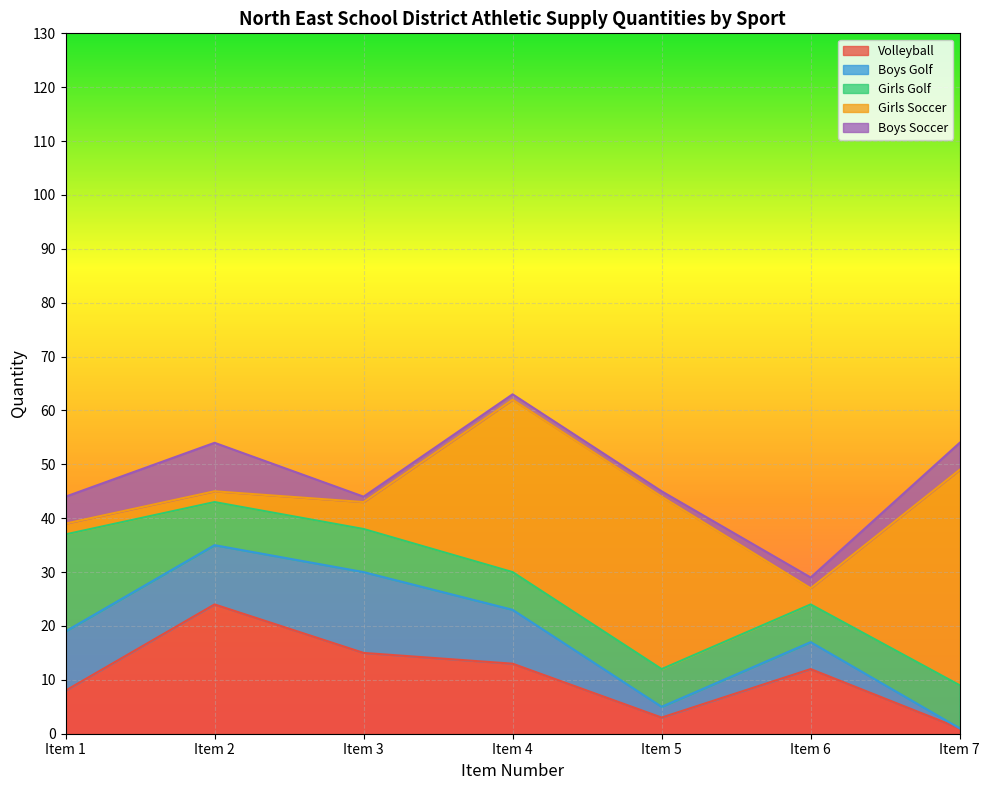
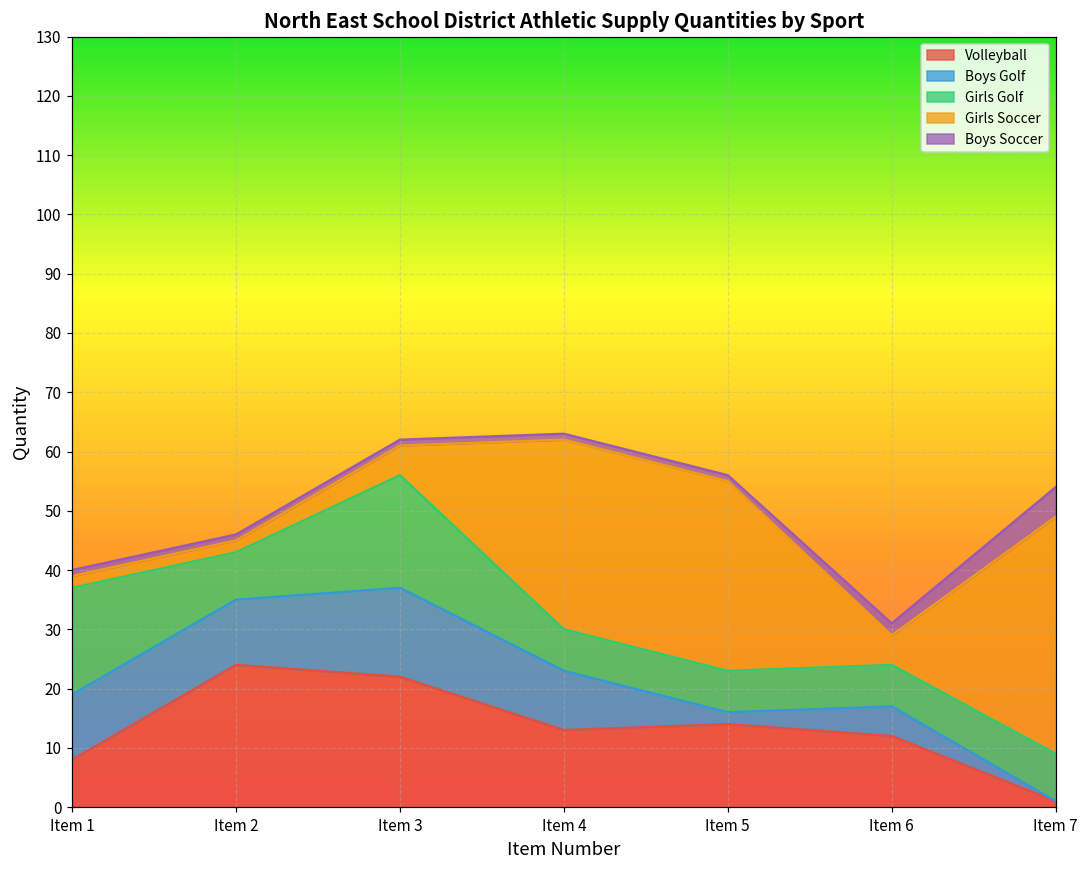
  {
    "Volleyball": {
      "Item 1": 8,
      "Item 2": 24,
-     "Item 3": 15,
+     "Item 3": 22,
      "Item 4": 13,
-     "Item 5": 3,
+     "Item 5": 14,
      "Item 6": 12
    },
    "Boys Golf": {
      "Item 1": 11,
      "Item 2": 11,
      "Item 3": 15,
      "Item 4": 10,
      "Item 5": 2,
      "Item 6": 5
    },
    "Girls Golf": {
      "Item 1": 18,
      "Item 2": 8,
-     "Item 3": 8,
+     "Item 3": 19,
      "Item 4": 7,
      "Item 5": 7,
      "Item 6": 7,
      "Item 7": 8
    },
    "Girls Soccer": {
      "Item 1": 2,
      "Item 2": 2,
      "Item 3": 5,
      "Item 4": 32,
      "Item 5": 32,
-     "Item 6": 3,
+     "Item 6": 5,
      "Item 7": 40
    },
    "Boys Soccer": {
-     "Item 1": 5,
-     "Item 2": 9,
+     "Item 1": 1,
+     "Item 2": 1,
      "Item 3": 1,
      "Item 4": 1,
      "Item 5": 1,
      "Item 6": 2,
      "Item 7": 5
    }
  }
